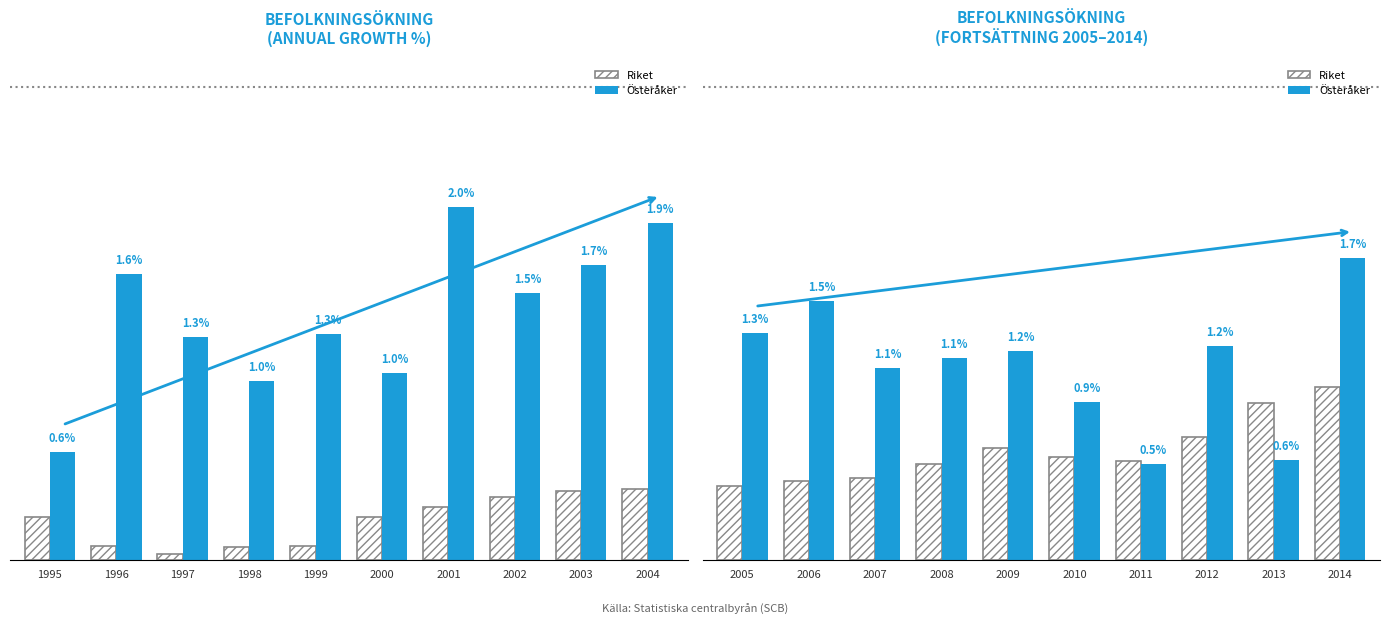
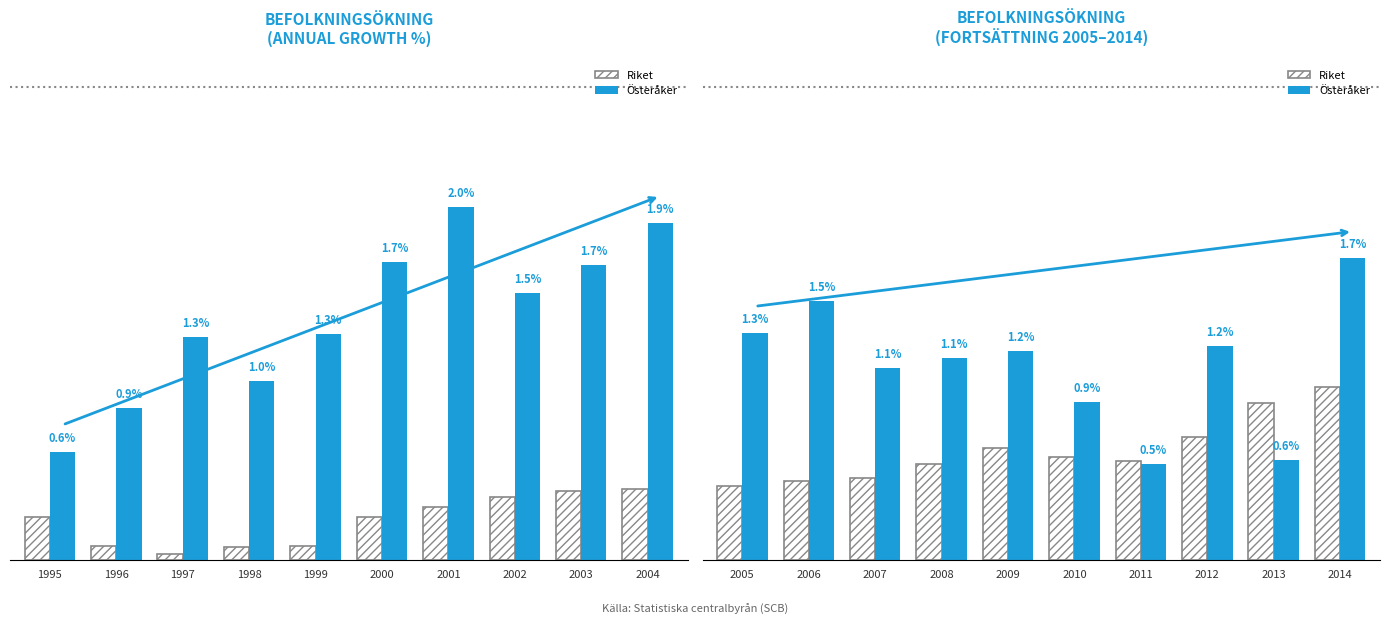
  {
    "BEFOLKNINGSÖKNING (ANNUAL GROWTH %)": {
      "Österåker": {
        "1995": "0.6%",
-       "1996": "1.6%",
+       "1996": "0.9%",
        "1997": "1.3%",
        "1998": "1.0%",
        "1999": "1.3%",
-       "2000": "1.0%",
+       "2000": "1.7%",
        "2001": "2.0%",
        "2002": "1.5%",
        "2003": "1.7%",
        "2004": "1.9%"
      }
    },
    "BEFOLKNINGSÖKNING (FORTSÄTTNING 2005–2014)": {
      "Österåker": {
        "2005": "1.3%",
        "2006": "1.5%",
        "2007": "1.1%",
        "2008": "1.1%",
        "2009": "1.2%",
        "2010": "0.9%",
        "2011": "0.5%",
        "2012": "1.2%",
        "2013": "0.6%",
        "2014": "1.7%"
      }
    }
  }
